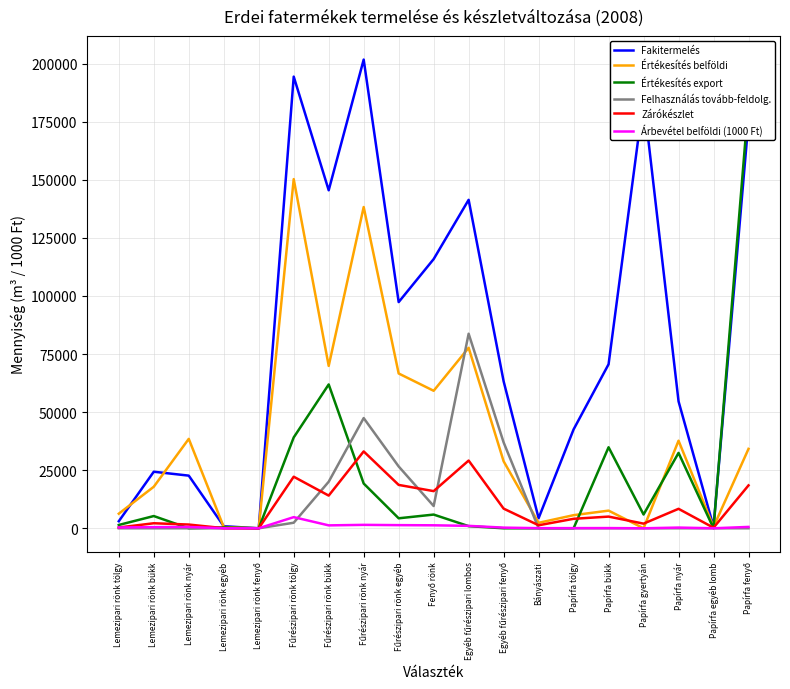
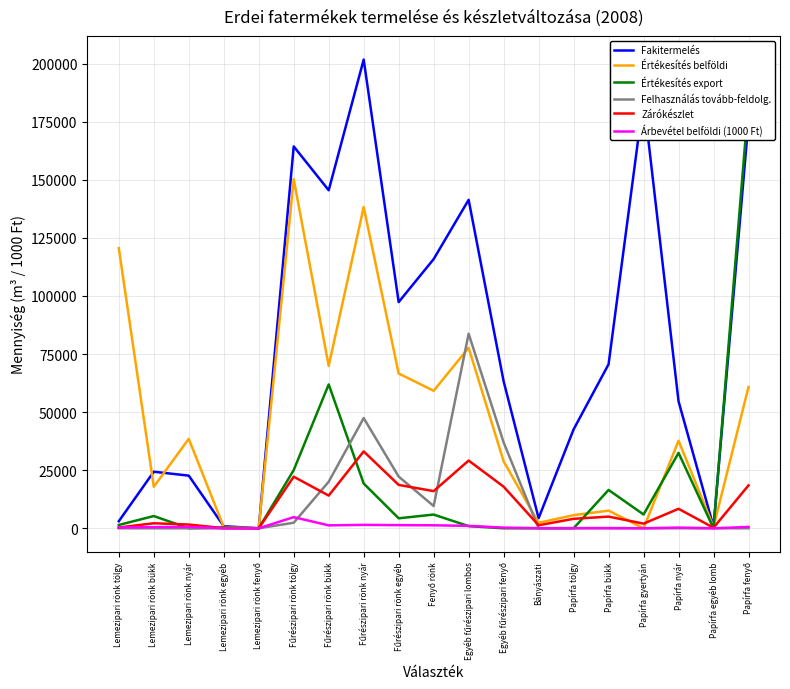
  {
    "Fakitermelés": {
      "Lemezipari rönk tölgy": 3000,
      "Lemezipari rönk bükk": 24000,
      "Lemezipari rönk nyár": 23000,
-     "Fűrészipari rönk tölgy": 194000,
+     "Fűrészipari rönk tölgy": 164000,
      "Fűrészipari rönk bükk": 145000,
      "Fűrészipari rönk nyár": 202000,
      "Fűrészipari rönk egyéb": 97000,
      "Fenyő rönk": 116000,
      "Egyéb fűrészipari lombos": 141000,
      "Egyéb fűrészipari fenyő": 63000,
      "Bányászati": 4000,
      "Papírfa tölgy": 43000,
      "Papírfa bükk": 71000,
      "Papírfa nyár": 55000
    },
    "Értékesítés belföldi": {
-     "Lemezipari rönk tölgy": 6000,
+     "Lemezipari rönk tölgy": 121000,
      "Lemezipari rönk bükk": 18000,
      "Lemezipari rönk nyár": 38000,
      "Fűrészipari rönk tölgy": 150000,
      "Fűrészipari rönk bükk": 70000,
      "Fűrészipari rönk nyár": 138000,
      "Fűrészipari rönk egyéb": 67000,
      "Fenyő rönk": 59000,
      "Egyéb fűrészipari lombos": 78000,
      "Egyéb fűrészipari fenyő": 29000,
      "Papírfa tölgy": 6000,
      "Papírfa bükk": 8000,
      "Papírfa nyár": 38000,
-     "Papírfa fenyő": 34000
+     "Papírfa fenyő": 61000
    },
    "Értékesítés export": {
      "Lemezipari rönk bükk": 5000,
-     "Fűrészipari rönk tölgy": 39000,
+     "Fűrészipari rönk tölgy": 25000,
      "Fűrészipari rönk bükk": 62000,
      "Fűrészipari rönk nyár": 19000,
      "Fűrészipari rönk egyéb": 4000,
      "Fenyő rönk": 6000,
-     "Papírfa bükk": 35000,
+     "Papírfa bükk": 17000,
      "Papírfa gyertyán": 6000,
      "Papírfa nyár": 32000
    },
    "Felhasználás tovább-feldolg.": {
      "Fűrészipari rönk tölgy": 2000,
      "Fűrészipari rönk bükk": 20000,
      "Fűrészipari rönk nyár": 47000,
-     "Fűrészipari rönk egyéb": 27000,
+     "Fűrészipari rönk egyéb": 22000,
      "Fenyő rönk": 10000,
      "Egyéb fűrészipari lombos": 84000,
      "Egyéb fűrészipari fenyő": 37000
    },
    "Zárókészlet": {
      "Lemezipari rönk bükk": 2000,
      "Fűrészipari rönk tölgy": 22000,
      "Fűrészipari rönk bükk": 14000,
      "Fűrészipari rönk nyár": 33000,
      "Fűrészipari rönk egyéb": 19000,
      "Fenyő rönk": 16000,
      "Egyéb fűrészipari lombos": 29000,
-     "Egyéb fűrészipari fenyő": 8000,
+     "Egyéb fűrészipari fenyő": 18000,
      "Papírfa tölgy": 4000,
      "Papírfa bükk": 5000,
      "Papírfa gyertyán": 2000,
      "Papírfa nyár": 8000,
      "Papírfa fenyő": 18000
    },
    "Árbevétel belföldi (1000 Ft)": {
      "Fűrészipari rönk tölgy": 5000,
      "Fűrészipari rönk bükk": 1000,
      "Fűrészipari rönk nyár": 1000,
      "Fűrészipari rönk egyéb": 1000,
      "Fenyő rönk": 1000
    }
  }
